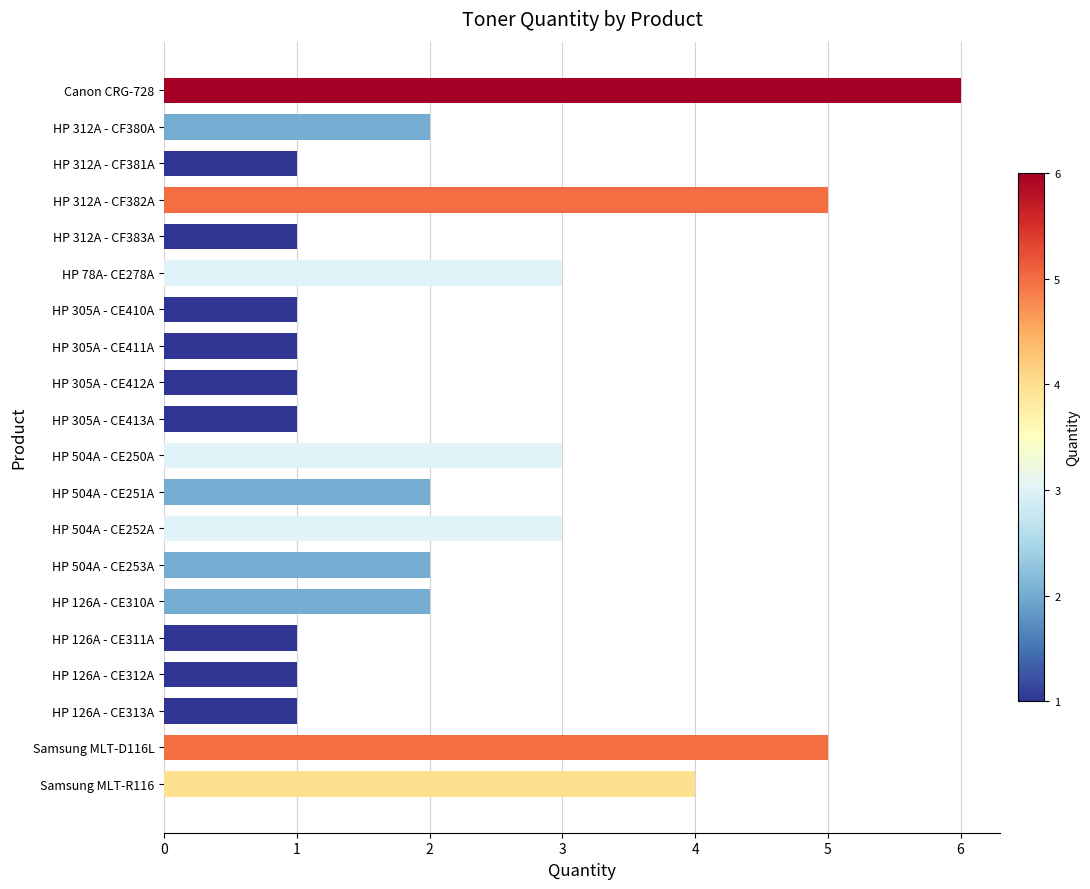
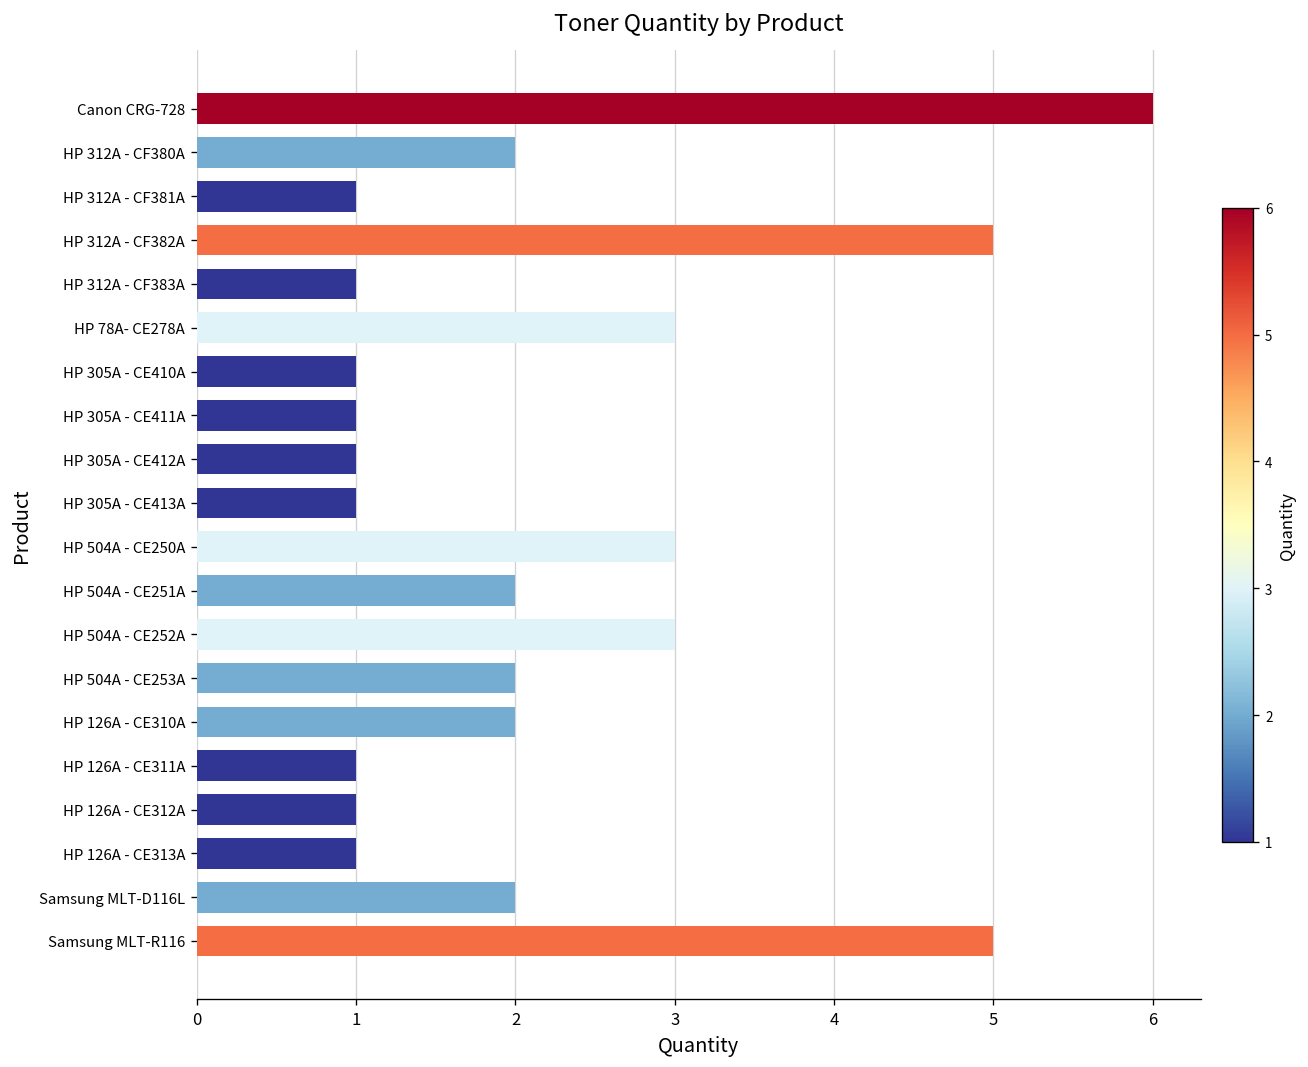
  {
    "Canon CRG-728": 6,
    "HP 312A - CF380A": 2,
    "HP 312A - CF381A": 1,
    "HP 312A - CF382A": 5,
    "HP 312A - CF383A": 1,
    "HP 78A- CE278A": 3,
    "HP 305A - CE410A": 1,
    "HP 305A - CE411A": 1,
    "HP 305A - CE412A": 1,
    "HP 305A - CE413A": 1,
    "HP 504A - CE250A": 3,
    "HP 504A - CE251A": 2,
    "HP 504A - CE252A": 3,
    "HP 504A - CE253A": 2,
    "HP 126A - CE310A": 2,
    "HP 126A - CE311A": 1,
    "HP 126A - CE312A": 1,
    "HP 126A - CE313A": 1,
-   "Samsung MLT-D116L": 5,
-   "Samsung MLT-R116": 4
+   "Samsung MLT-D116L": 2,
+   "Samsung MLT-R116": 5
  }
